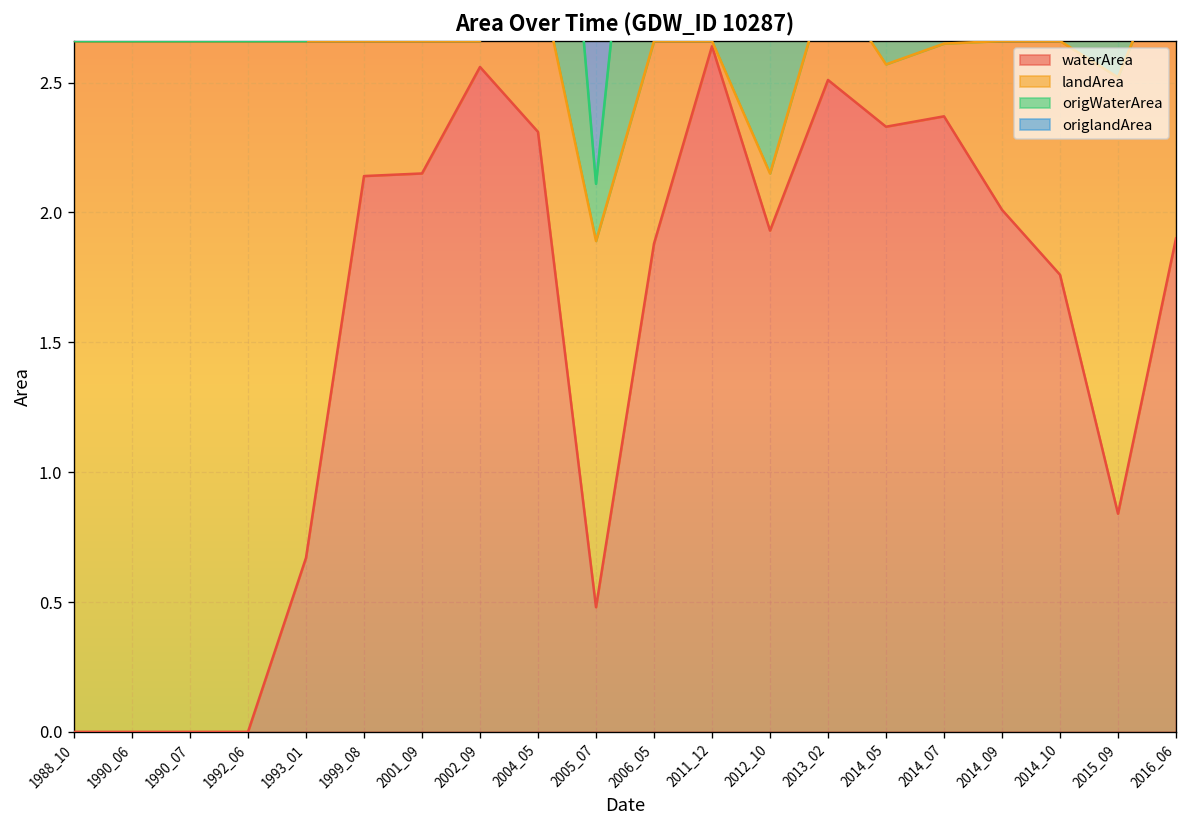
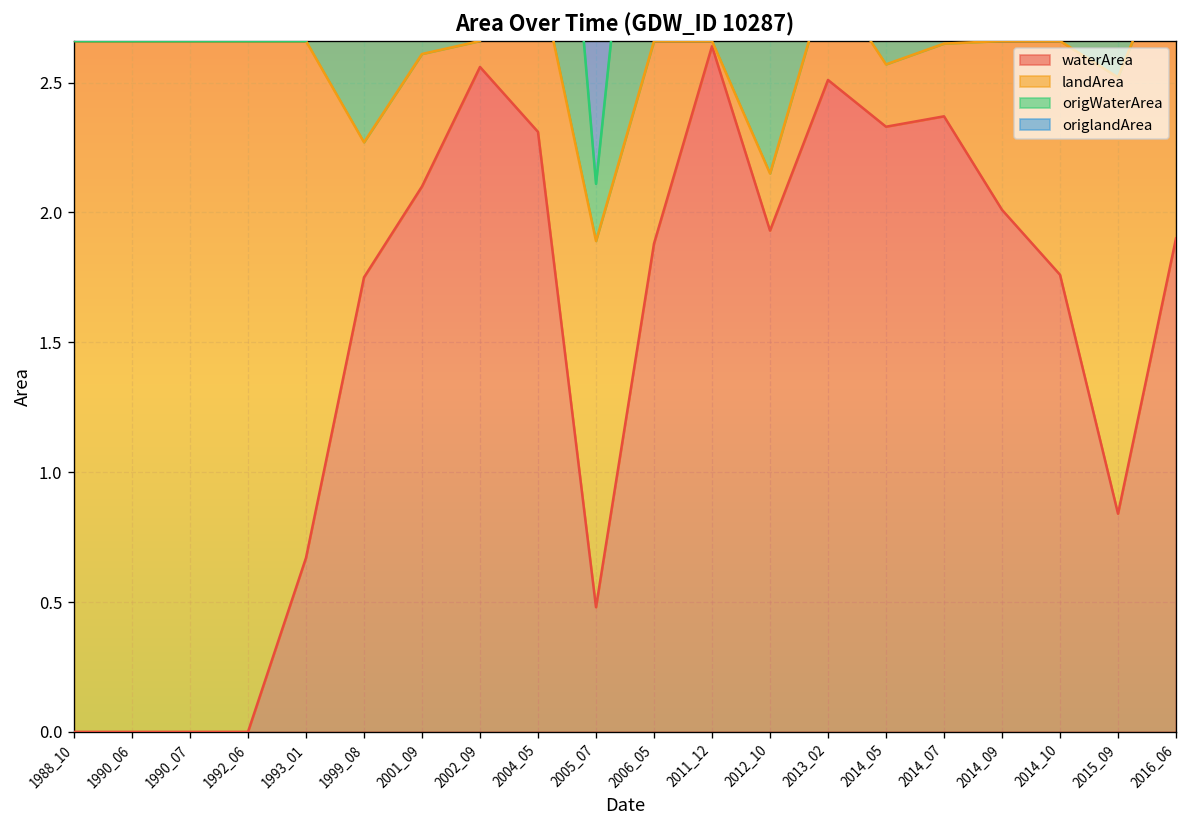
  {
    "waterArea": {
      "1988_10": 0.00,
      "1990_06": 0.00,
      "1990_07": 0.00,
      "1992_06": 0.00,
      "1993_01": 0.67,
-     "1999_08": 2.14,
-     "2001_09": 2.15,
+     "1999_08": 1.75,
+     "2001_09": 2.10,
      "2002_09": 2.56,
      "2004_05": 2.31,
      "2005_07": 0.48,
      "2006_05": 1.88,
      "2011_12": 2.64,
      "2012_10": 1.93,
      "2013_02": 2.51,
      "2014_05": 2.33,
      "2014_07": 2.37,
      "2014_09": 2.01,
      "2014_10": 1.76,
      "2015_09": 0.84,
      "2016_06": 1.90
    },
    "landArea": {
      "1999_08": 0.52,
      "2001_09": 0.51,
      "2002_09": 0.10,
      "2005_07": 1.41,
      "2006_05": 0.78,
      "2011_12": 0.02,
      "2012_10": 0.22,
      "2014_05": 0.24,
      "2014_07": 0.28,
      "2014_09": 0.65,
      "2014_10": 0.90
    },
    "origWaterArea": {
      "2005_07": 0.22
    }
  }
